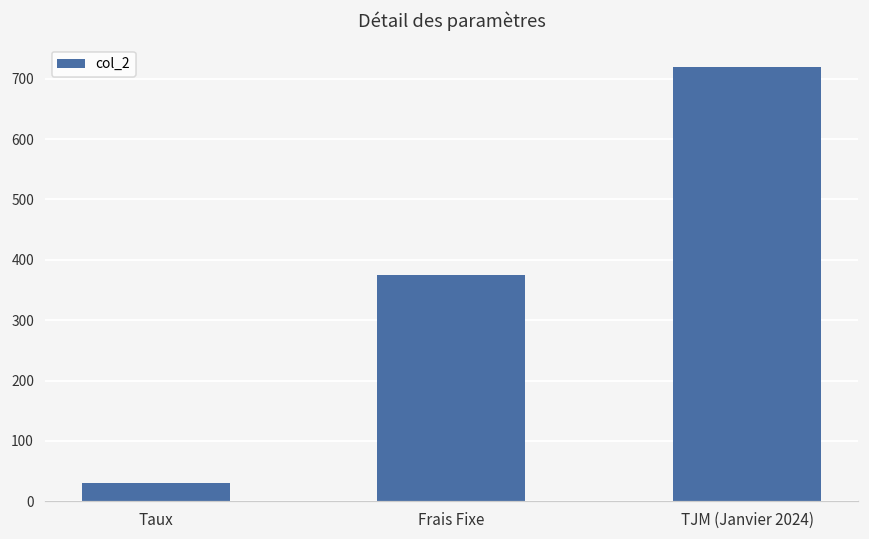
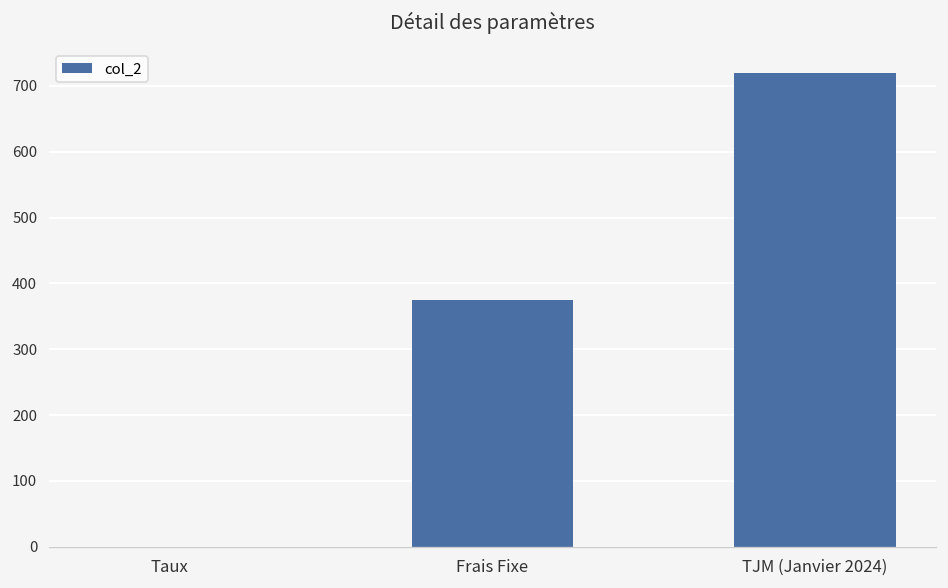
  {
-   "Taux": 30,
+   "Taux": 0,
    "Frais Fixe": 380,
    "TJM (Janvier 2024)": 720
  }
